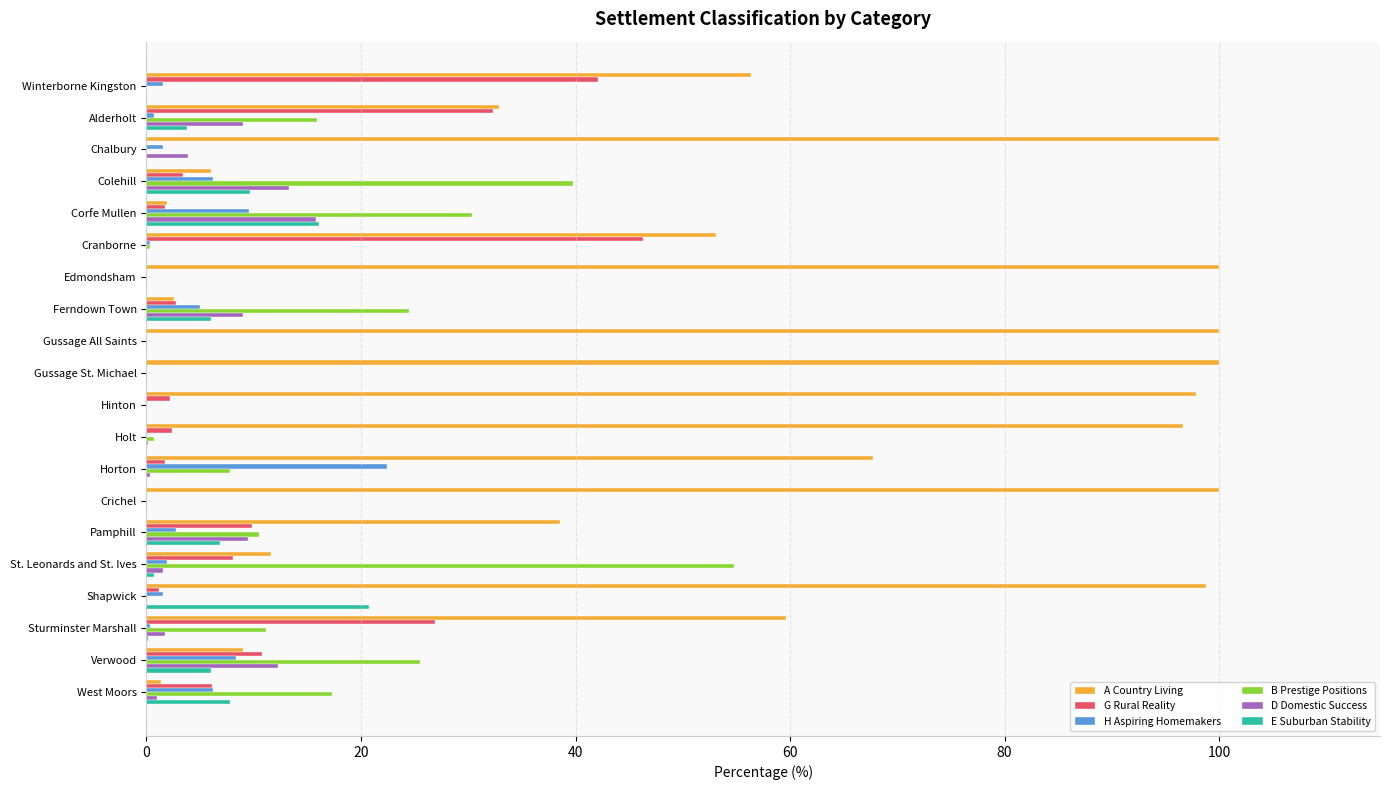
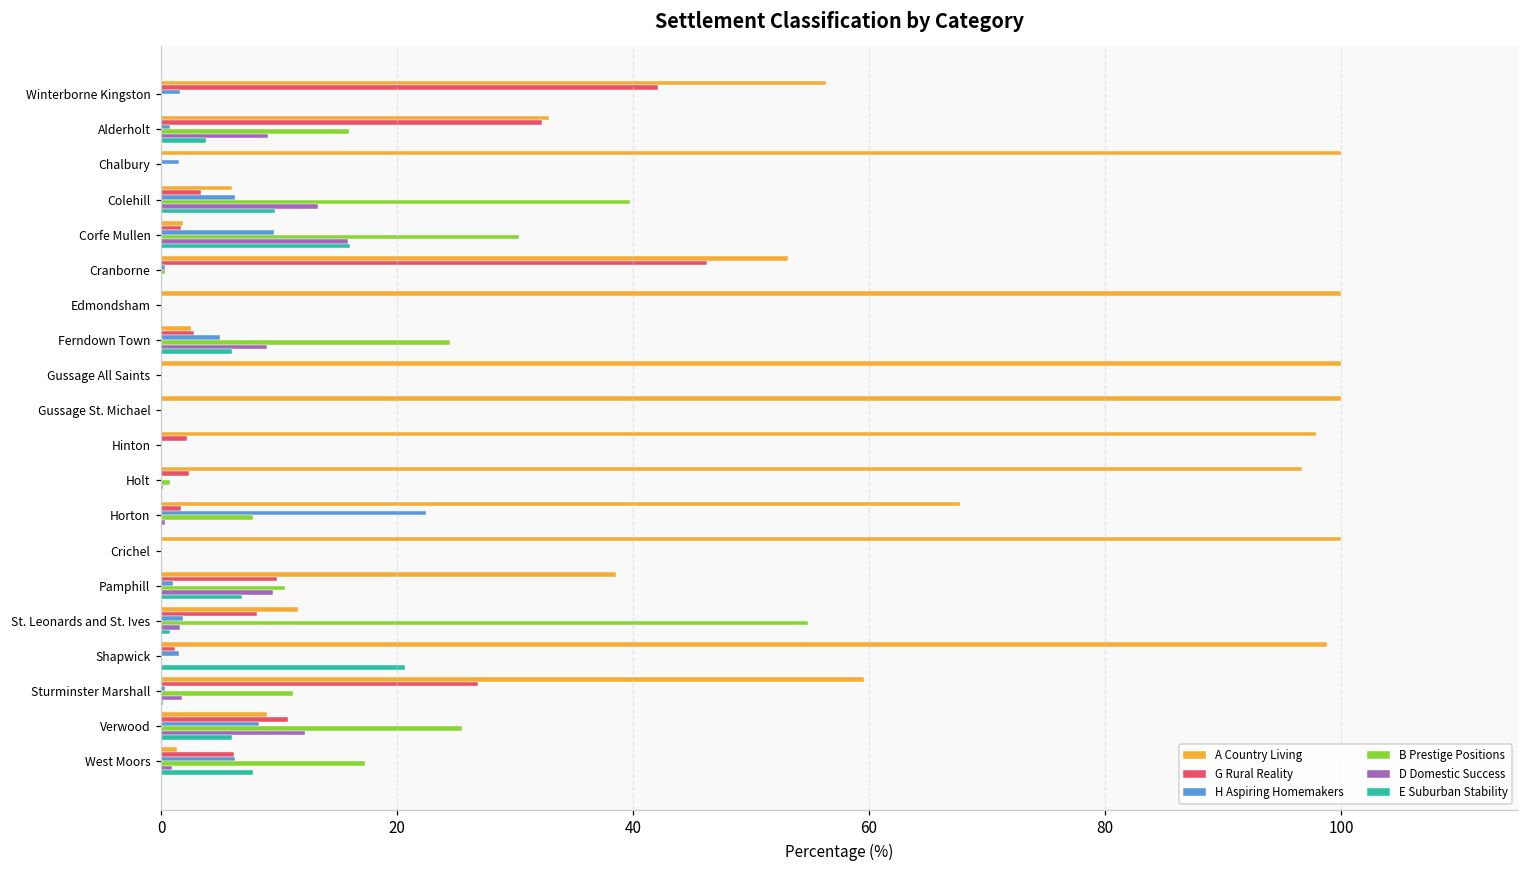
  {
    "A Country Living": {
      "Winterborne Kingston": 56.3,
      "Alderholt": 32.8,
      "Chalbury": 100.0,
      "Colehill": 6.0,
      "Corfe Mullen": 1.9,
      "Cranborne": 53.1,
      "Edmondsham": 100.0,
      "Ferndown Town": 2.5,
      "Gussage All Saints": 100.0,
      "Gussage St. Michael": 100.0,
      "Hinton": 97.8,
      "Holt": 96.7,
      "Horton": 67.7,
      "Crichel": 100.0,
      "Pamphill": 38.6,
      "St. Leonards and St. Ives": 11.6,
      "Shapwick": 98.8,
      "Sturminster Marshall": 59.6,
      "Verwood": 9.0,
      "West Moors": 1.3
    },
    "G Rural Reality": {
      "Winterborne Kingston": 42.1,
      "Alderholt": 32.3,
      "Chalbury": 0.0,
      "Colehill": 3.4,
      "Corfe Mullen": 1.7,
      "Cranborne": 46.3,
      "Edmondsham": 0.0,
      "Ferndown Town": 2.8,
      "Gussage All Saints": 0.0,
      "Gussage St. Michael": 0.0,
      "Hinton": 2.2,
      "Holt": 2.4,
      "Horton": 1.7,
      "Crichel": 0.0,
      "Pamphill": 9.8,
      "St. Leonards and St. Ives": 8.1,
      "Shapwick": 1.2,
      "Sturminster Marshall": 26.9,
      "Verwood": 10.8,
      "West Moors": 6.2
    },
    "H Aspiring Homemakers": {
      "Winterborne Kingston": 1.6,
      "Alderholt": 0.7,
      "Chalbury": 1.5,
      "Colehill": 6.2,
      "Corfe Mullen": 9.6,
      "Cranborne": 0.3,
      "Edmondsham": 0.0,
      "Ferndown Town": 5.0,
      "Gussage All Saints": 0.0,
      "Gussage St. Michael": 0.0,
      "Hinton": 0.0,
      "Holt": 0.0,
      "Horton": 22.5,
      "Crichel": 0.0,
-     "Pamphill": 2.7,
+     "Pamphill": 1.0,
      "St. Leonards and St. Ives": 1.9,
      "Shapwick": 1.5,
      "Sturminster Marshall": 0.4,
      "Verwood": 8.3,
      "West Moors": 6.2
    },
    "B Prestige Positions": {
      "Winterborne Kingston": 0.0,
      "Alderholt": 15.9,
      "Chalbury": 0.0,
      "Colehill": 39.8,
      "Corfe Mullen": 30.3,
      "Cranborne": 0.3,
      "Edmondsham": 0.0,
      "Ferndown Town": 24.5,
      "Gussage All Saints": 0.0,
      "Gussage St. Michael": 0.0,
      "Hinton": 0.0,
      "Holt": 0.7,
      "Horton": 7.8,
      "Crichel": 0.0,
      "Pamphill": 10.5,
      "St. Leonards and St. Ives": 54.8,
      "Shapwick": 0.0,
      "Sturminster Marshall": 11.2,
      "Verwood": 25.5,
      "West Moors": 17.3
    },
    "D Domestic Success": {
      "Winterborne Kingston": 0.0,
      "Alderholt": 9.0,
-     "Chalbury": 3.9,
+     "Chalbury": 0.0,
      "Colehill": 13.3,
      "Corfe Mullen": 15.9,
      "Cranborne": 0.0,
      "Edmondsham": 0.0,
      "Ferndown Town": 9.0,
      "Gussage All Saints": 0.0,
      "Gussage St. Michael": 0.0,
      "Hinton": 0.0,
      "Horton": 0.3,
      "Crichel": 0.0,
      "Pamphill": 9.5,
      "St. Leonards and St. Ives": 1.6,
      "Shapwick": 0.0,
      "Sturminster Marshall": 1.7,
      "Verwood": 12.2,
      "West Moors": 0.9
    },
    "E Suburban Stability": {
      "Winterborne Kingston": 0.0,
      "Alderholt": 3.8,
      "Chalbury": 0.0,
      "Colehill": 9.6,
      "Corfe Mullen": 16.0,
      "Cranborne": 0.0,
      "Edmondsham": 0.0,
      "Ferndown Town": 6.0,
      "Gussage All Saints": 0.0,
      "Gussage St. Michael": 0.0,
      "Hinton": 0.0,
      "Holt": 0.0,
      "Horton": 0.0,
      "Crichel": 0.0,
      "Pamphill": 6.9,
      "St. Leonards and St. Ives": 0.7,
      "Shapwick": 20.7,
      "Verwood": 6.0,
      "West Moors": 7.8
    }
  }
